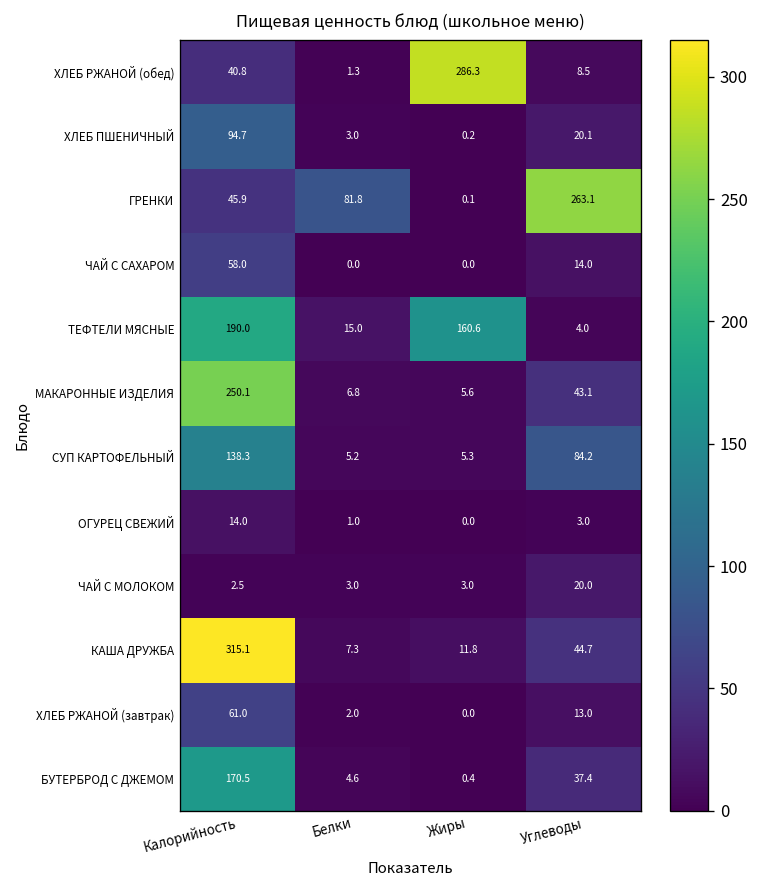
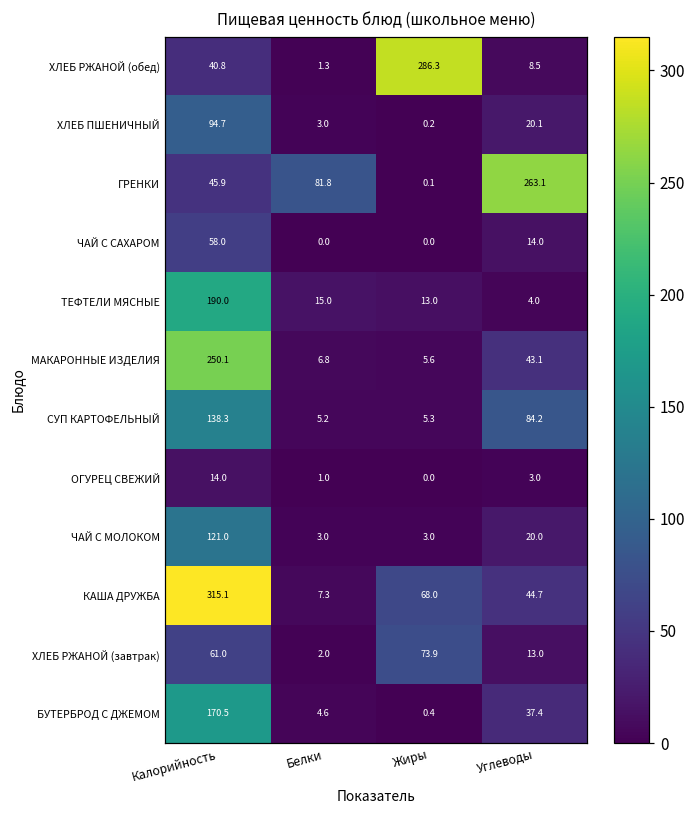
  {
    "ХЛЕБ РЖАНОЙ (обед)": {
      "Калорийность": 40.8,
      "Белки": 1.3,
      "Жиры": 286.3,
      "Углеводы": 8.5
    },
    "ХЛЕБ ПШЕНИЧНЫЙ": {
      "Калорийность": 94.7,
      "Белки": 3.0,
      "Жиры": 0.2,
      "Углеводы": 20.1
    },
    "ГРЕНКИ": {
      "Калорийность": 45.9,
      "Белки": 81.8,
      "Жиры": 0.1,
      "Углеводы": 263.1
    },
    "ЧАЙ С САХАРОМ": {
      "Калорийность": 58.0,
      "Белки": 0.0,
      "Жиры": 0.0,
      "Углеводы": 14.0
    },
    "ТЕФТЕЛИ МЯСНЫЕ": {
      "Калорийность": 190.0,
      "Белки": 15.0,
-     "Жиры": 160.6,
+     "Жиры": 13.0,
      "Углеводы": 4.0
    },
    "МАКАРОННЫЕ ИЗДЕЛИЯ": {
      "Калорийность": 250.1,
      "Белки": 6.8,
      "Жиры": 5.6,
      "Углеводы": 43.1
    },
    "СУП КАРТОФЕЛЬНЫЙ": {
      "Калорийность": 138.3,
      "Белки": 5.2,
      "Жиры": 5.3,
      "Углеводы": 84.2
    },
    "ОГУРЕЦ СВЕЖИЙ": {
      "Калорийность": 14.0,
      "Белки": 1.0,
      "Жиры": 0.0,
      "Углеводы": 3.0
    },
    "ЧАЙ С МОЛОКОМ": {
-     "Калорийность": 2.5,
+     "Калорийность": 121.0,
      "Белки": 3.0,
      "Жиры": 3.0,
      "Углеводы": 20.0
    },
    "КАША ДРУЖБА": {
      "Калорийность": 315.1,
      "Белки": 7.3,
-     "Жиры": 11.8,
+     "Жиры": 68.0,
      "Углеводы": 44.7
    },
    "ХЛЕБ РЖАНОЙ (завтрак)": {
      "Калорийность": 61.0,
      "Белки": 2.0,
-     "Жиры": 0.0,
+     "Жиры": 73.9,
      "Углеводы": 13.0
    },
    "БУТЕРБРОД С ДЖЕМОМ": {
      "Калорийность": 170.5,
      "Белки": 4.6,
      "Жиры": 0.4,
      "Углеводы": 37.4
    }
  }
